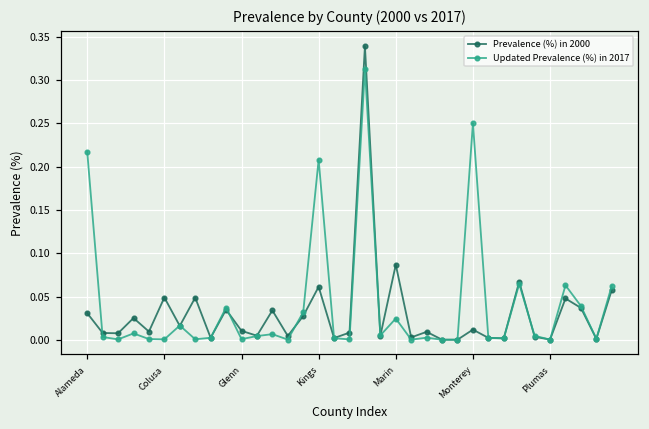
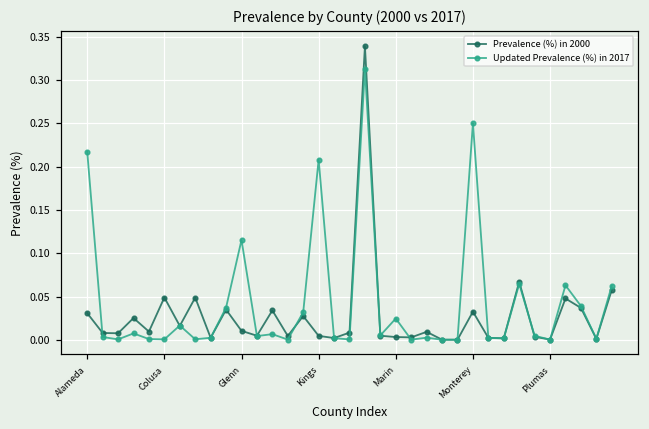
  {
    "Prevalence (%) in 2000": {
      "Alameda": 0.03,
      "Colusa": 0.05,
      "Glenn": 0.01,
-     "Kings": 0.06,
-     "Marin": 0.09,
-     "Monterey": 0.01
+     "Kings": 0.00,
+     "Marin": 0.00,
+     "Monterey": 0.03
    },
    "Updated Prevalence (%) in 2017": {
      "Alameda": 0.22,
      "Colusa": 0.00,
-     "Glenn": 0.00,
+     "Glenn": 0.12,
      "Kings": 0.21,
      "Marin": 0.02,
      "Monterey": 0.25
    }
  }
